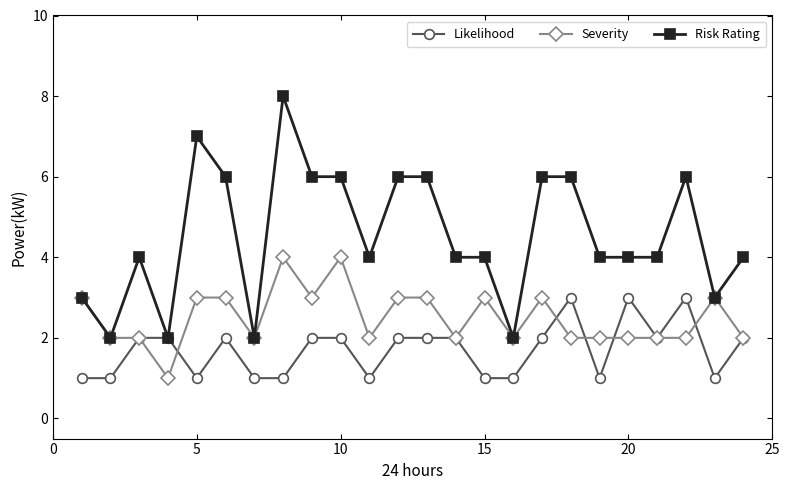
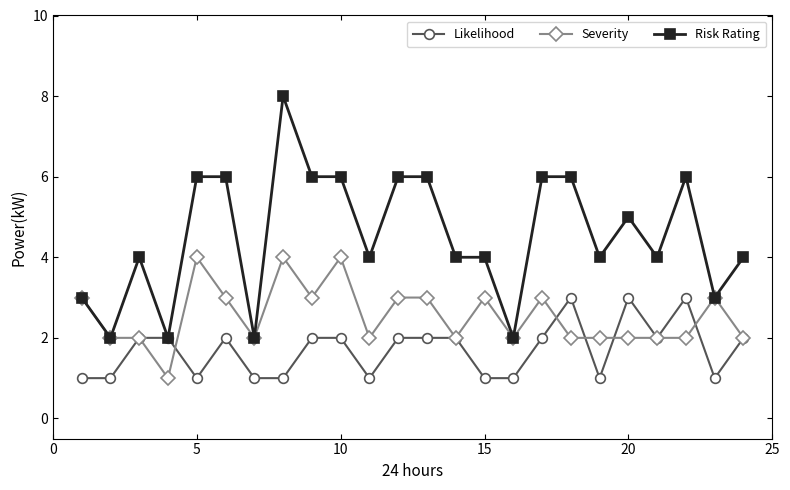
  {
    "Likelihood": {
      "5": 1,
      "10": 2,
      "15": 1,
      "20": 3
    },
    "Severity": {
-     "5": 3,
+     "5": 4,
      "10": 4,
      "15": 3,
      "20": 2
    },
    "Risk Rating": {
-     "5": 7,
+     "5": 6,
      "10": 6,
      "15": 4,
-     "20": 4
+     "20": 5
    }
  }
